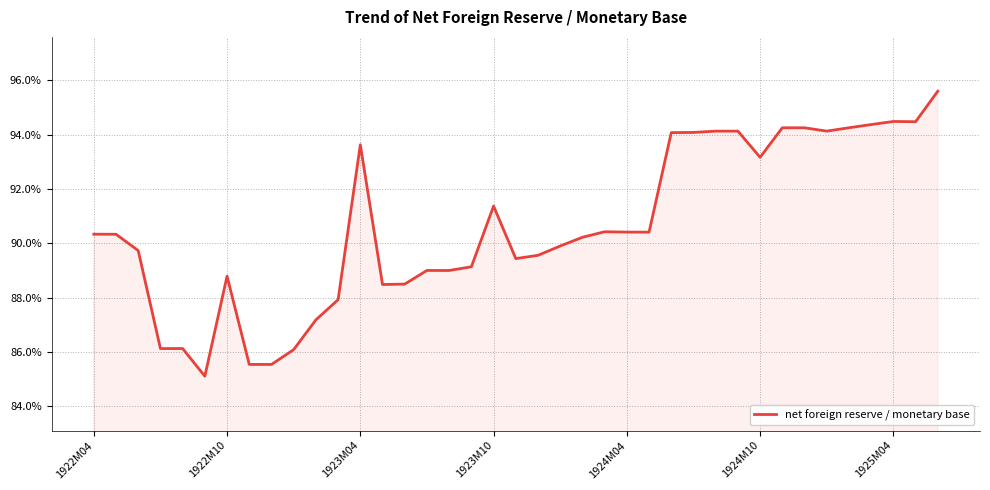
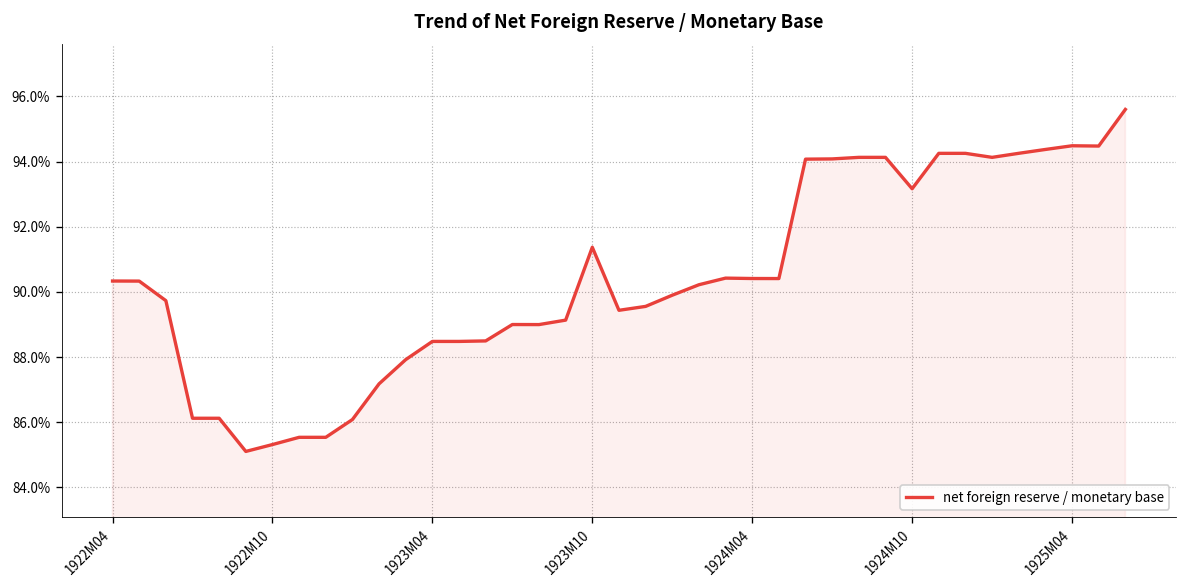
  {
    "1922M04": "90.3%",
-   "1922M10": "88.8%",
-   "1923M04": "93.6%",
+   "1922M10": "85.3%",
+   "1923M04": "88.5%",
    "1923M10": "91.4%",
    "1924M04": "90.4%",
    "1924M10": "93.2%",
    "1925M04": "94.5%"
  }
